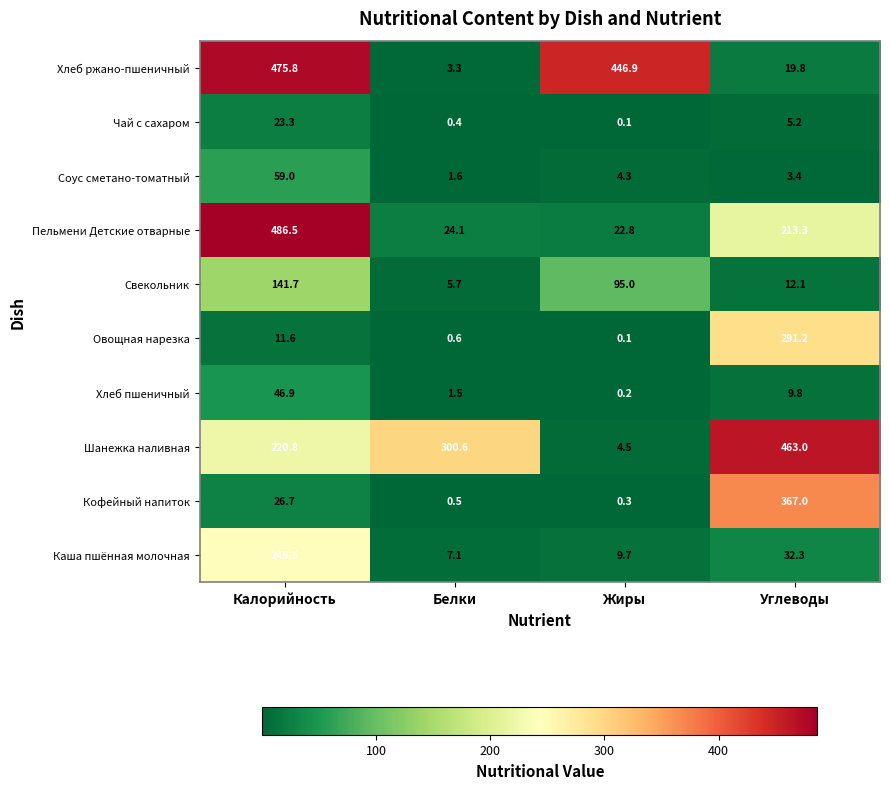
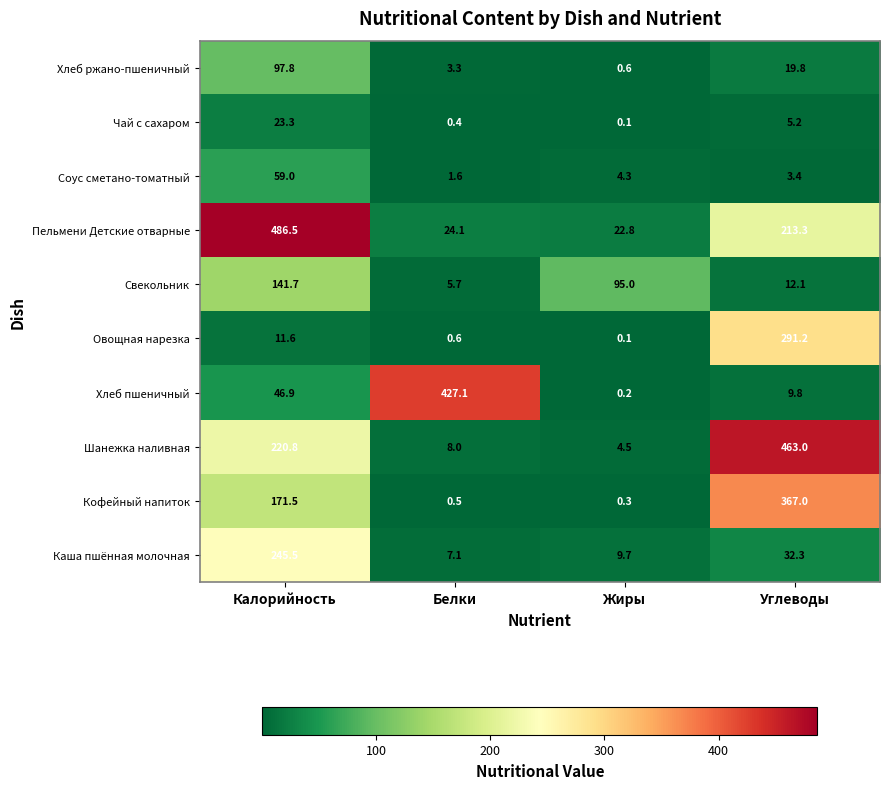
  {
    "Хлеб ржано-пшеничный": {
-     "Калорийность": 475.8,
+     "Калорийность": 97.8,
      "Белки": 3.3,
-     "Жиры": 446.9,
+     "Жиры": 0.6,
      "Углеводы": 19.8
    },
    "Чай с сахаром": {
      "Калорийность": 23.3,
      "Белки": 0.4,
      "Жиры": 0.1,
      "Углеводы": 5.2
    },
    "Соус сметано-томатный": {
      "Калорийность": 59.0,
      "Белки": 1.6,
      "Жиры": 4.3,
      "Углеводы": 3.4
    },
    "Пельмени Детские отварные": {
      "Калорийность": 486.5,
      "Белки": 24.1,
      "Жиры": 22.8,
      "Углеводы": 213.3
    },
    "Свекольник": {
      "Калорийность": 141.7,
      "Белки": 5.7,
      "Жиры": 95.0,
      "Углеводы": 12.1
    },
    "Овощная нарезка": {
      "Калорийность": 11.6,
      "Белки": 0.6,
      "Жиры": 0.1,
      "Углеводы": 291.2
    },
    "Хлеб пшеничный": {
      "Калорийность": 46.9,
-     "Белки": 1.5,
+     "Белки": 427.1,
      "Жиры": 0.2,
      "Углеводы": 9.8
    },
    "Шанежка наливная": {
      "Калорийность": 220.8,
-     "Белки": 300.6,
+     "Белки": 8.0,
      "Жиры": 4.5,
      "Углеводы": 463.0
    },
    "Кофейный напиток": {
-     "Калорийность": 26.7,
+     "Калорийность": 171.5,
      "Белки": 0.5,
      "Жиры": 0.3,
      "Углеводы": 367.0
    },
    "Каша пшённая молочная": {
      "Калорийность": 245.5,
      "Белки": 7.1,
      "Жиры": 9.7,
      "Углеводы": 32.3
    }
  }
